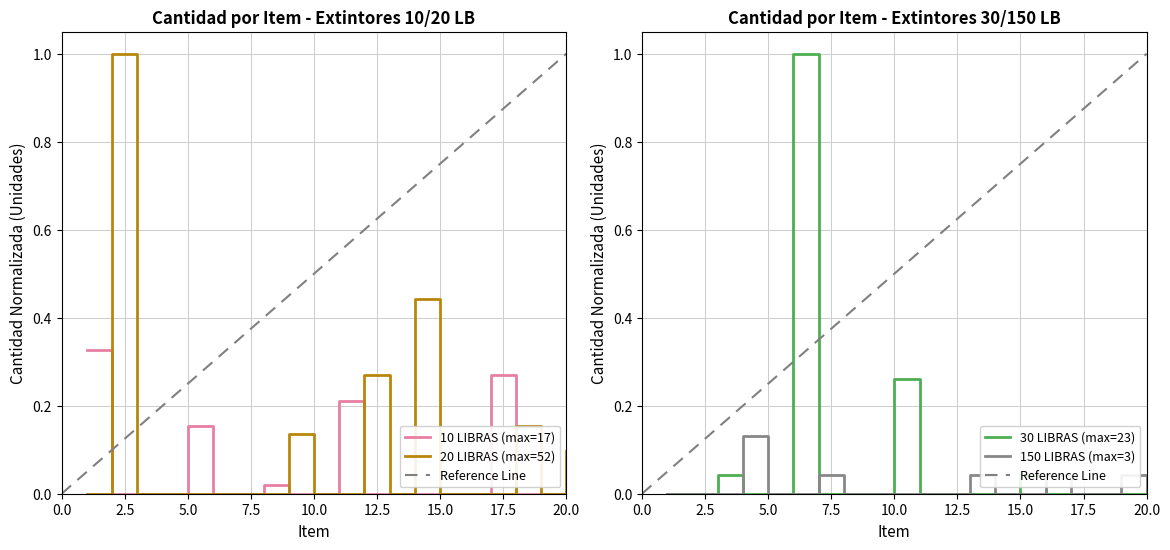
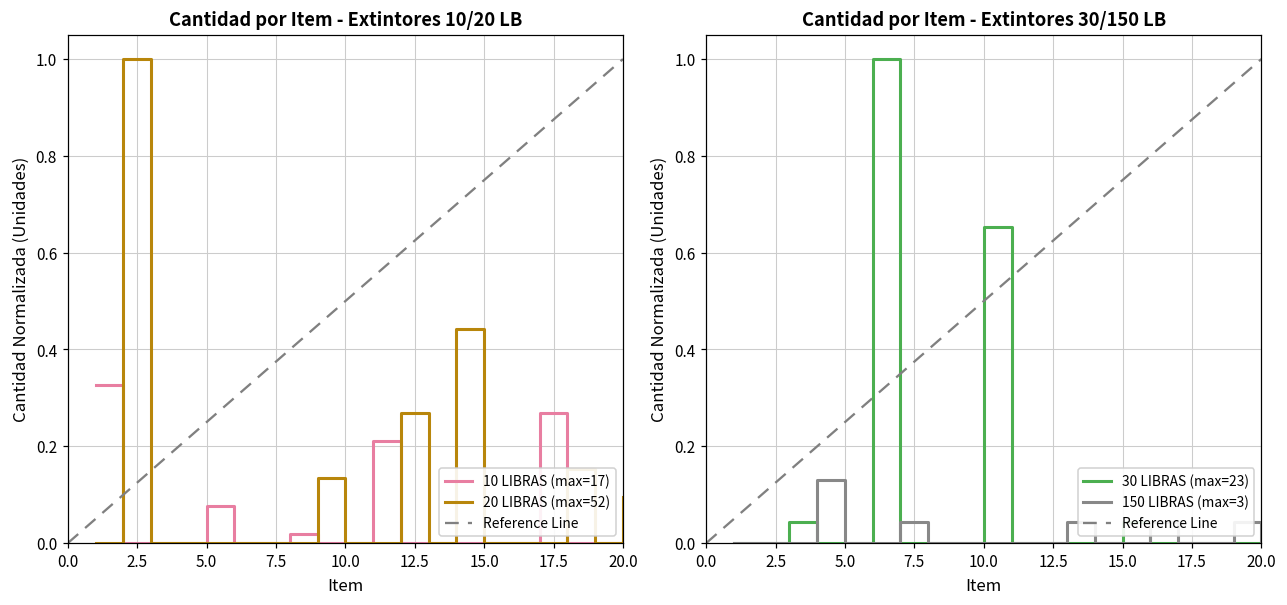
  {
    "Cantidad por Item - Extintores 10/20 LB": {
      "10 LIBRAS (max=17)": {
-       "5.0": 0.15,
+       "5.0": 0.08,
        "20.0": 0.00
      },
      "20 LIBRAS (max=52)": {
        "5.0": 0.00,
        "20.0": 0.10
      },
      "Reference Line": {
        "0.0": 0.00,
        "20.0": 1.00
      }
    },
    "Cantidad por Item - Extintores 30/150 LB": {
      "30 LIBRAS (max=23)": {
-       "10.0": 0.26
+       "10.0": 0.65
      }
    }
  }
